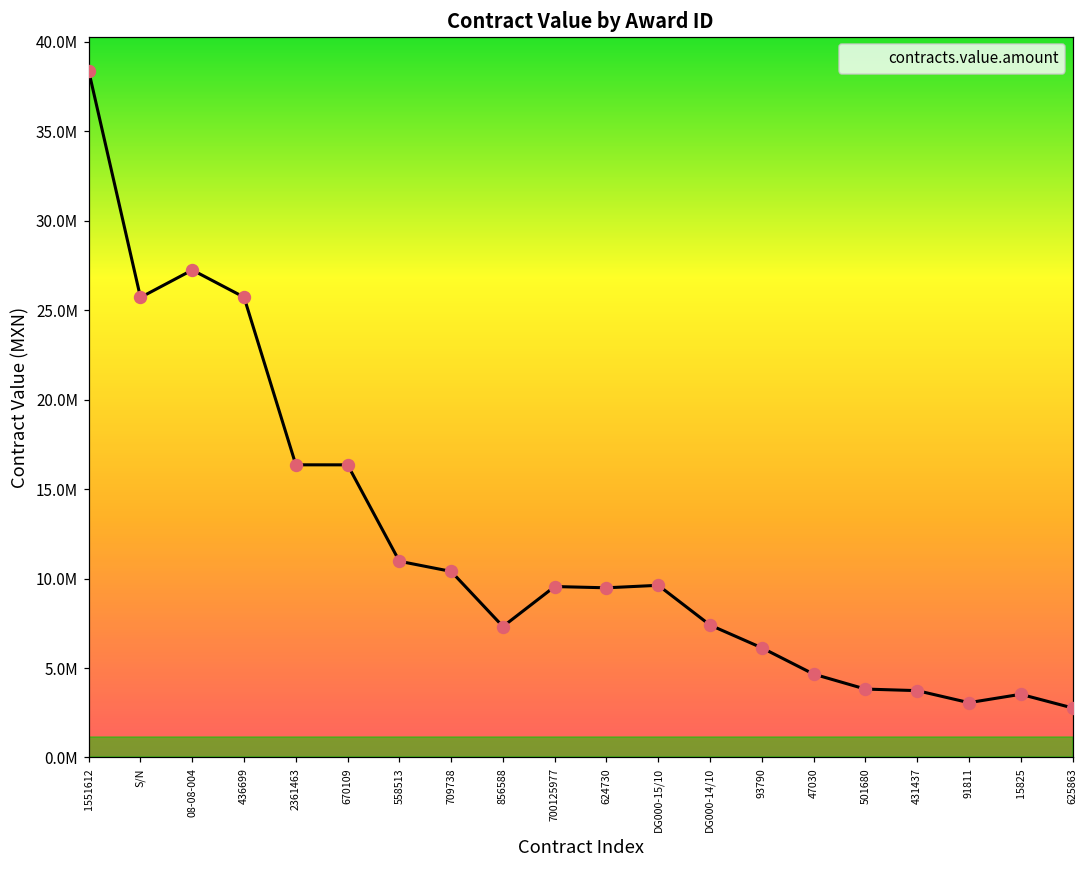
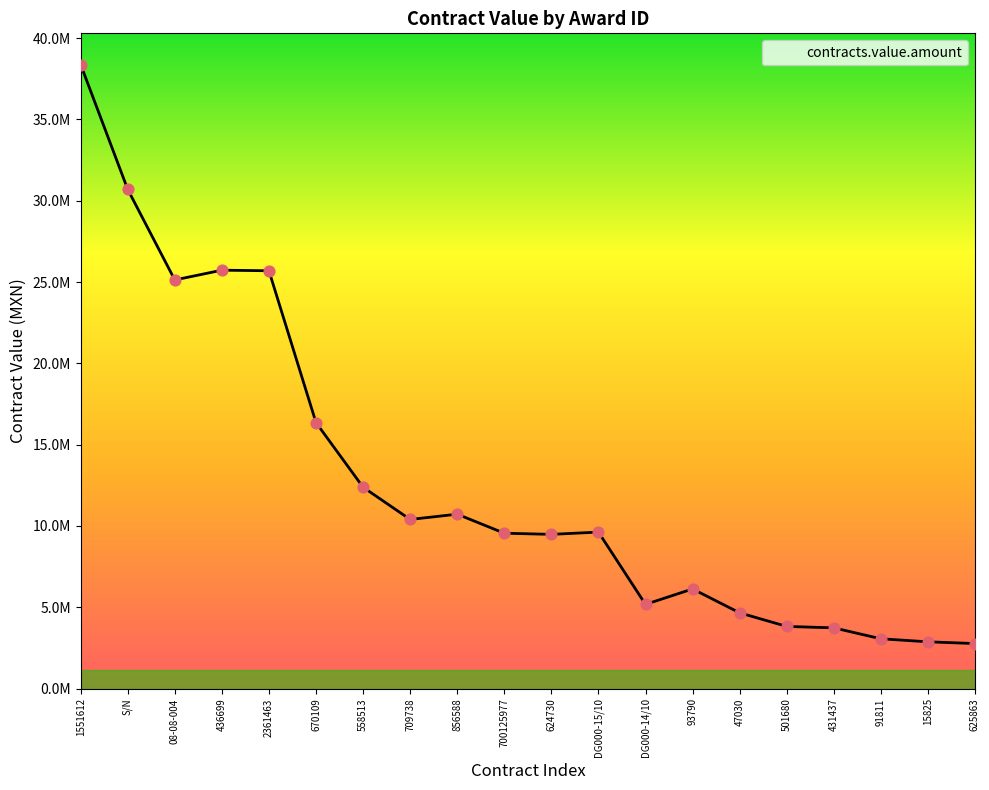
  {
    "1551612": 38400000,
-   "S/N": 25700000,
-   "08-08-004": 27300000,
+   "S/N": 30700000,
+   "08-08-004": 25100000,
    "436699": 25700000,
-   "2361463": 16400000,
+   "2361463": 25700000,
    "670109": 16400000,
-   "558513": 11000000,
+   "558513": 12400000,
    "709738": 10400000,
-   "856588": 7300000,
+   "856588": 10700000,
    "700125977": 9600000,
    "624730": 9500000,
    "DG000-15/10": 9600000,
-   "DG000-14/10": 7400000,
+   "DG000-14/10": 5200000,
    "93790": 6100000,
    "47030": 4700000,
    "501680": 3800000,
    "431437": 3700000,
    "91811": 3100000,
-   "15825": 3500000,
+   "15825": 2900000,
    "625863": 2800000
  }
